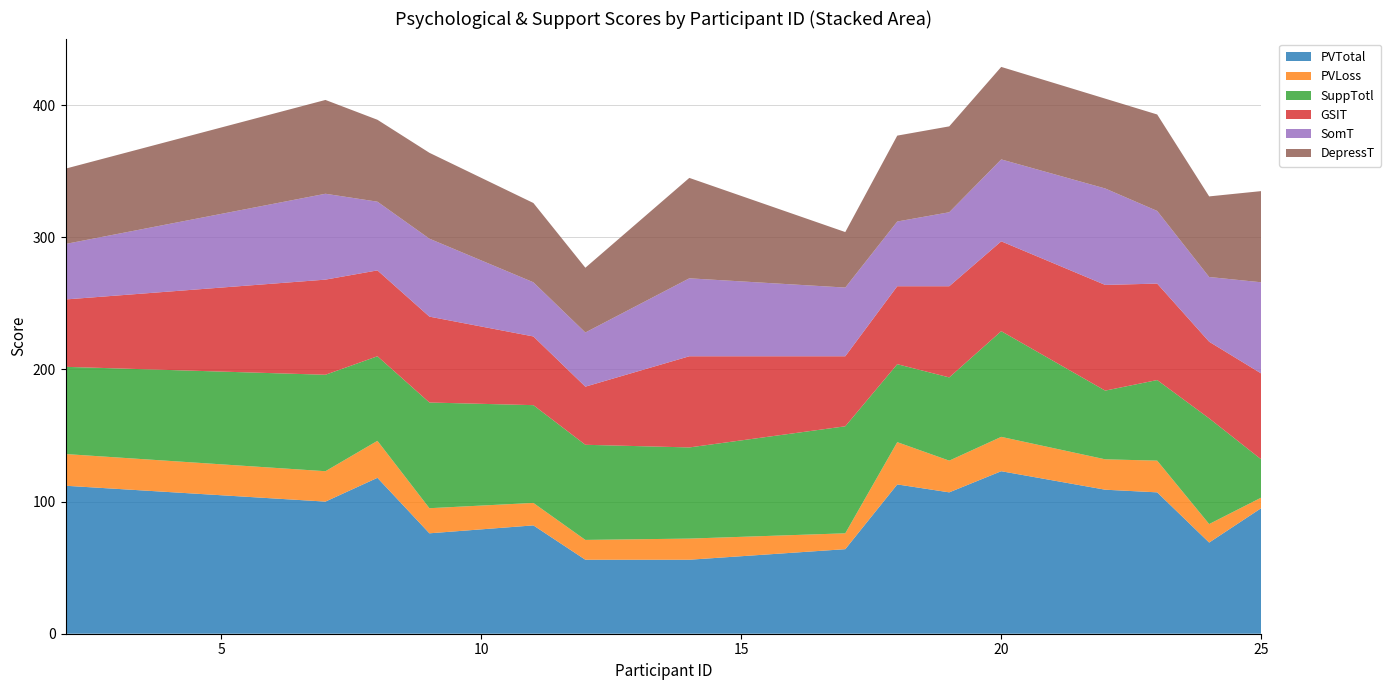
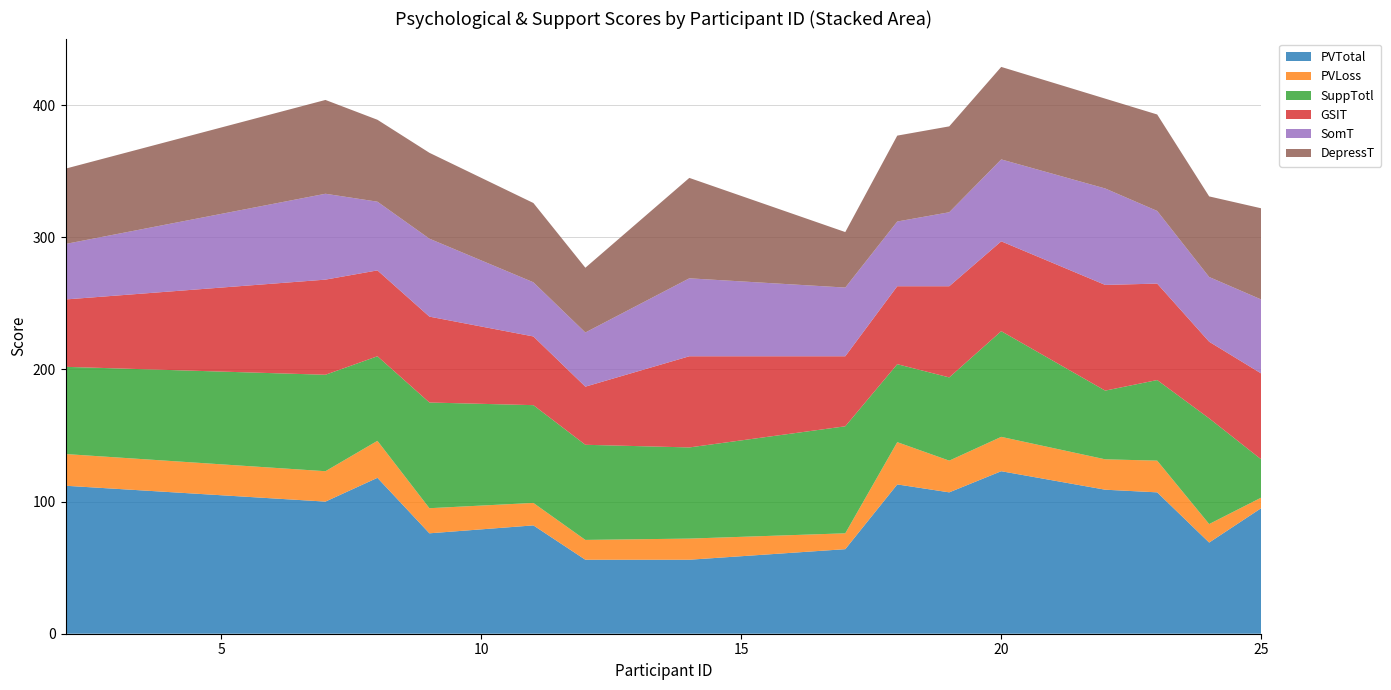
  {
    "PVTotal": {
      "20": 123,
      "25": 95
    },
    "PVLoss": {
      "20": 26,
      "25": 8
    },
    "SuppTotl": {
      "20": 80,
      "25": 29
    },
    "GSIT": {
      "20": 68,
      "25": 65
    },
    "SomT": {
      "20": 62,
-     "25": 69
+     "25": 56
    },
    "DepressT": {
      "20": 70,
      "25": 69
    }
  }
